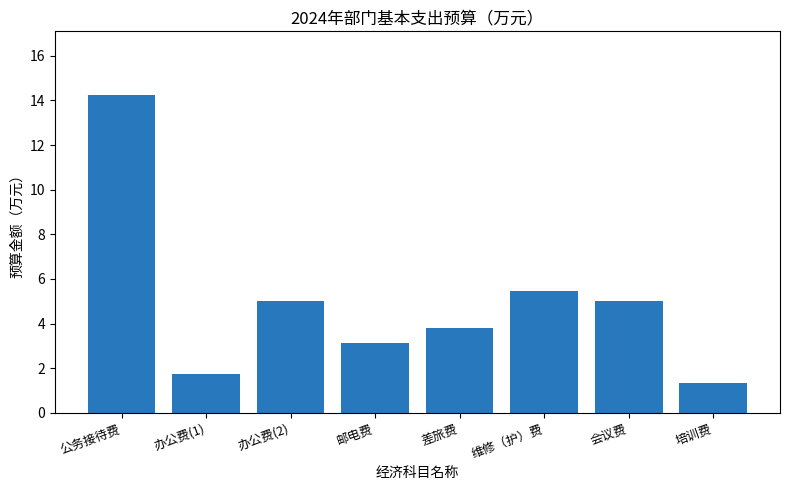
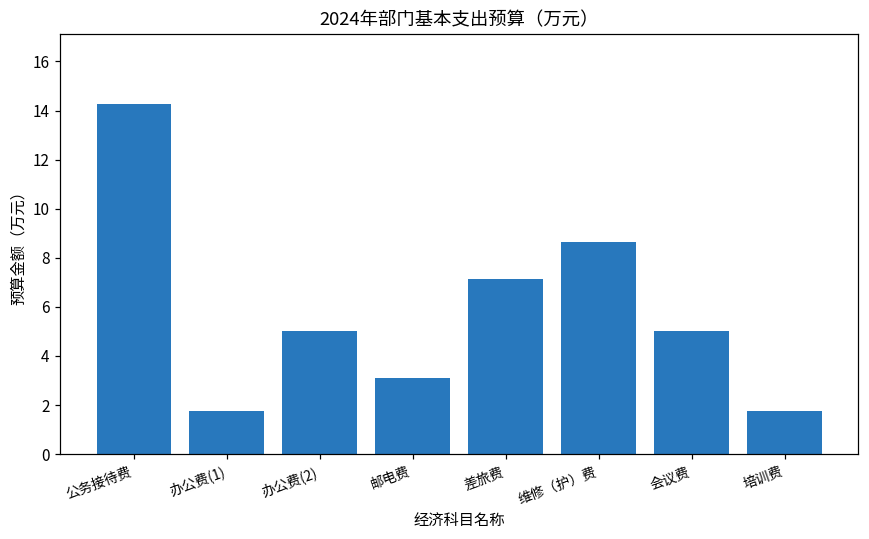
  {
    "公务接待费": 14.3,
    "办公费(1)": 1.7,
    "办公费(2)": 5.0,
    "邮电费": 3.1,
-   "差旅费": 3.8,
-   "维修（护）费": 5.4,
+   "差旅费": 7.1,
+   "维修（护）费": 8.7,
    "会议费": 5.0,
-   "培训费": 1.4
+   "培训费": 1.7
  }
